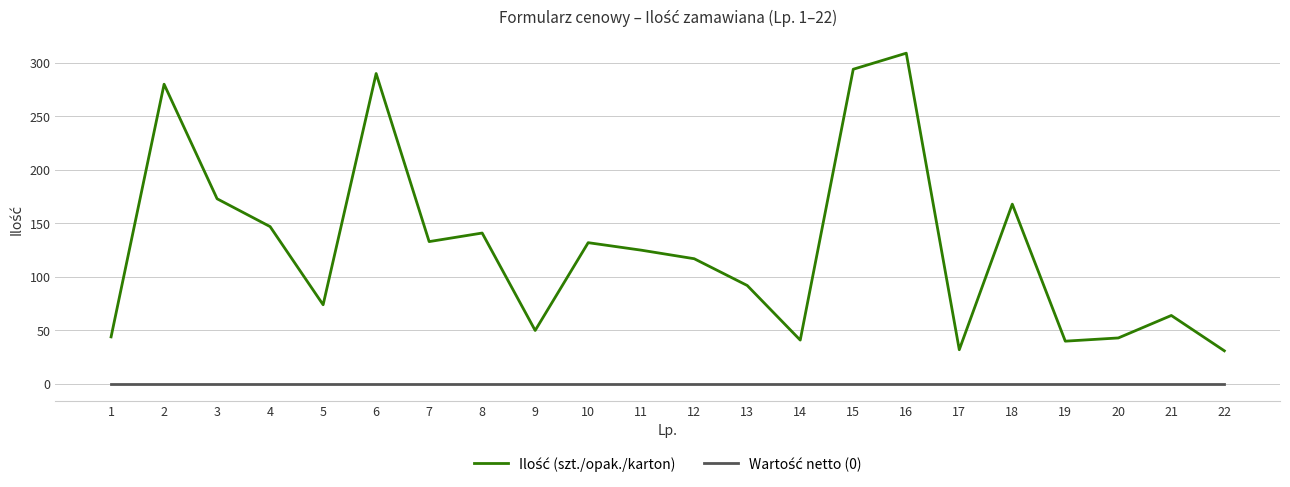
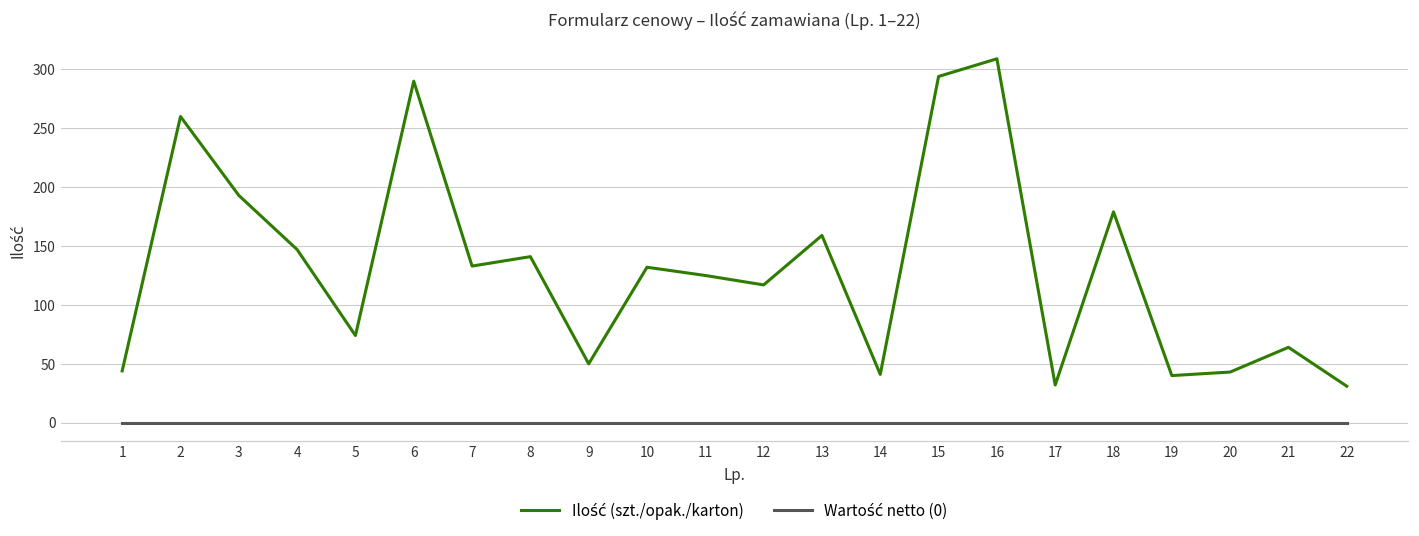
  {
    "Ilość (szt./opak./karton)": {
      "1": 44,
-     "2": 280,
-     "3": 173,
+     "2": 260,
+     "3": 193,
      "4": 147,
      "5": 74,
      "6": 290,
      "7": 133,
      "8": 141,
      "9": 50,
      "10": 132,
      "11": 125,
      "12": 117,
-     "13": 92,
+     "13": 159,
      "14": 41,
      "15": 294,
      "16": 309,
      "17": 32,
-     "18": 168,
+     "18": 179,
      "19": 40,
      "20": 43,
      "21": 64,
      "22": 31
    },
    "Wartość netto (0)": {
      "1": 0,
      "2": 0,
      "3": 0,
      "4": 0,
      "5": 0,
      "6": 0,
      "7": 0,
      "8": 0,
      "9": 0,
      "10": 0,
      "11": 0,
      "12": 0,
      "13": 0,
      "14": 0,
      "15": 0,
      "16": 0,
      "17": 0,
      "18": 0,
      "19": 0,
      "20": 0,
      "21": 0,
      "22": 0
    }
  }
